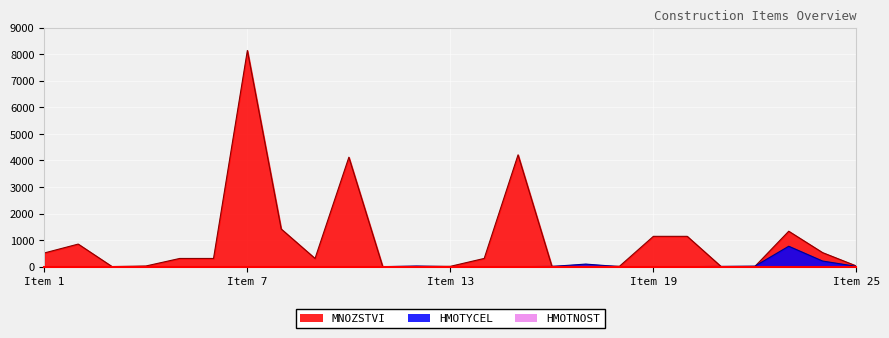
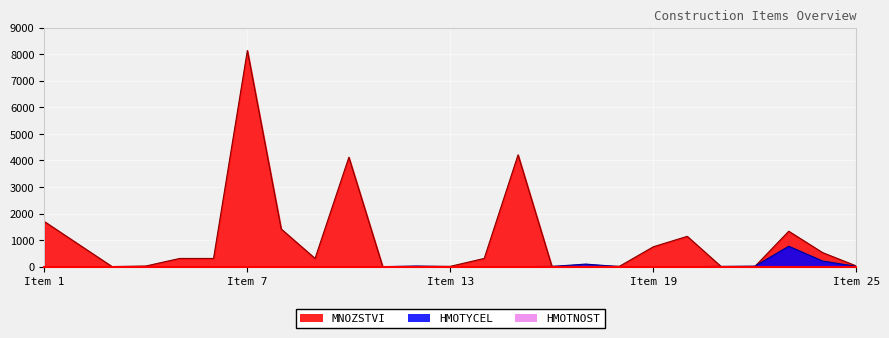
  {
    "MNOZSTVI": {
-     "Item 1": 500,
+     "Item 1": 1700,
      "Item 7": 8100,
-     "Item 19": 1100
+     "Item 19": 700
    }
  }
